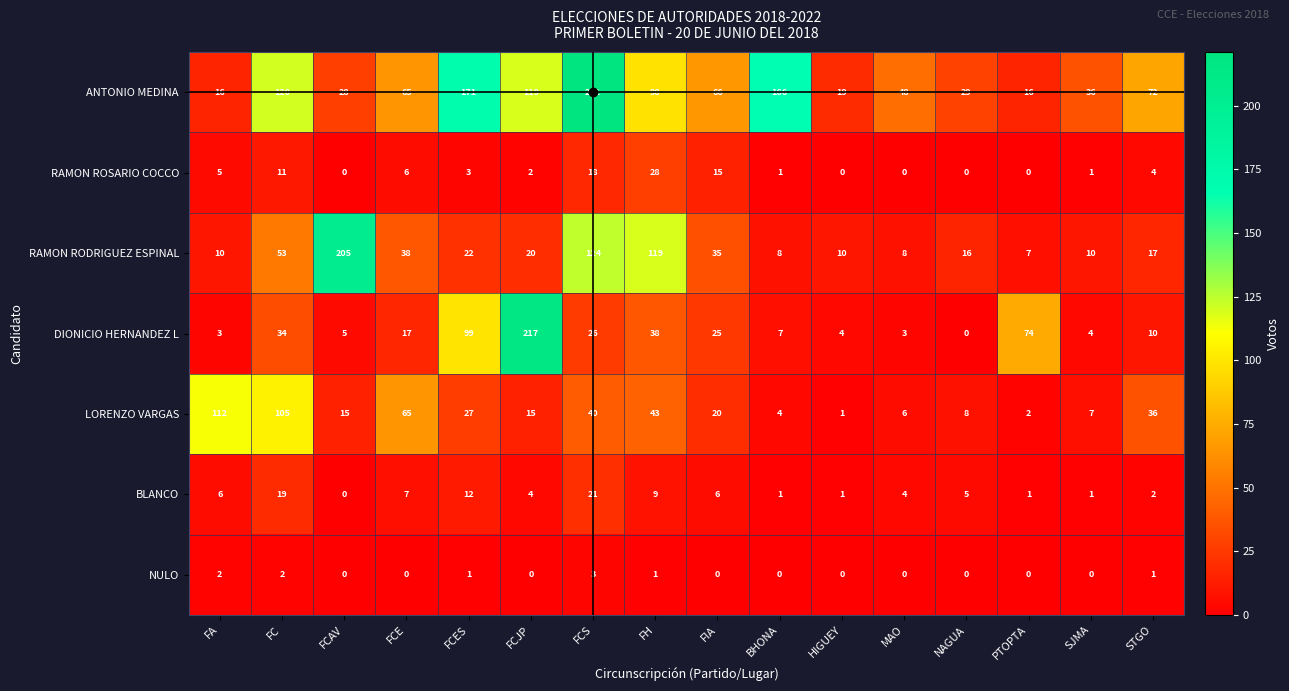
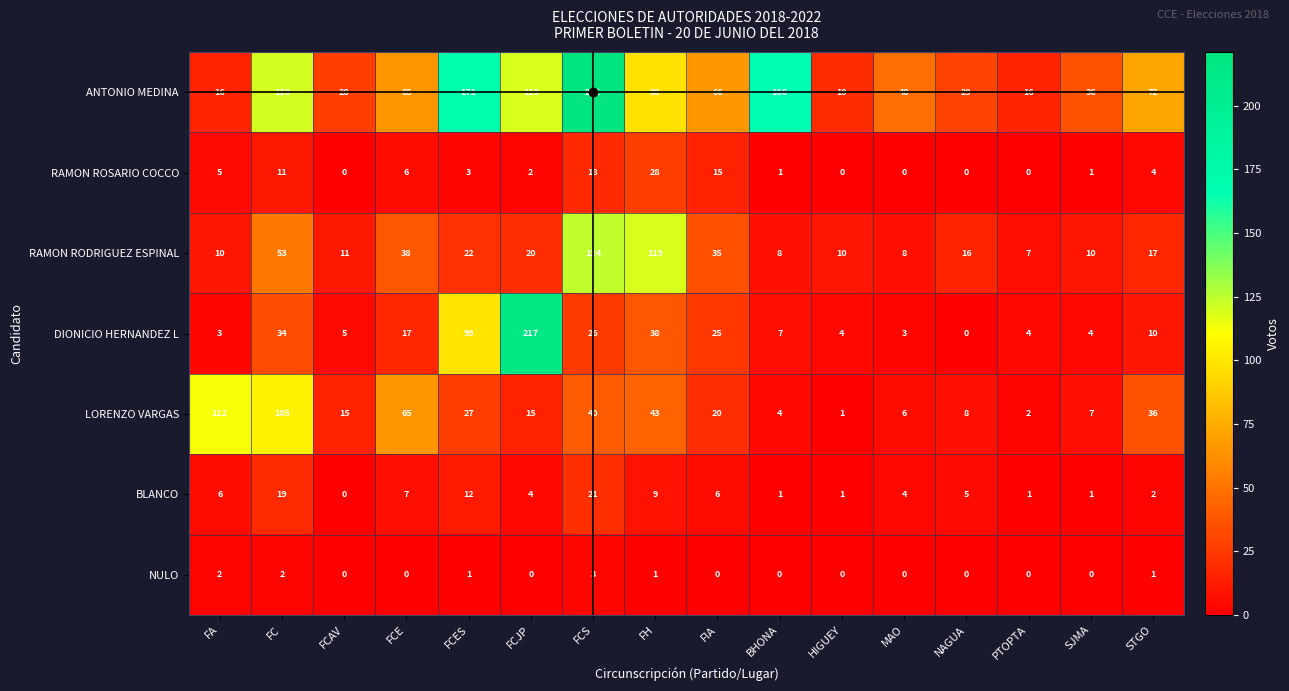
  {
    "ANTONIO MEDINA": {
      "FA": 16,
      "FC": 120,
      "FCAV": 28,
      "FCE": 65,
      "FCES": 171,
      "FCJP": 119,
      "FH": 98,
      "FIA": 66,
      "BHONA": 166,
      "HIGUEY": 19,
      "MAO": 48,
      "NAGUA": 29,
      "PTOPTA": 16,
      "SJMA": 36,
      "STGO": 72
    },
    "RAMON ROSARIO COCCO": {
      "FA": 5,
      "FC": 11,
      "FCAV": 0,
      "FCE": 6,
      "FCES": 3,
      "FCJP": 2,
      "FCS": 18,
      "FH": 28,
      "FIA": 15,
      "BHONA": 1,
      "HIGUEY": 0,
      "MAO": 0,
      "NAGUA": 0,
      "PTOPTA": 0,
      "SJMA": 1,
      "STGO": 4
    },
    "RAMON RODRIGUEZ ESPINAL": {
      "FA": 10,
      "FC": 53,
-     "FCAV": 205,
+     "FCAV": 11,
      "FCE": 38,
      "FCES": 22,
      "FCJP": 20,
      "FCS": 124,
      "FH": 119,
      "FIA": 35,
      "BHONA": 8,
      "HIGUEY": 10,
      "MAO": 8,
      "NAGUA": 16,
      "PTOPTA": 7,
      "SJMA": 10,
      "STGO": 17
    },
    "DIONICIO HERNANDEZ L": {
      "FA": 3,
      "FC": 34,
      "FCAV": 5,
      "FCE": 17,
      "FCES": 99,
      "FCJP": 217,
      "FCS": 26,
      "FH": 38,
      "FIA": 25,
      "BHONA": 7,
      "HIGUEY": 4,
      "MAO": 3,
      "NAGUA": 0,
-     "PTOPTA": 74,
+     "PTOPTA": 4,
      "SJMA": 4,
      "STGO": 10
    },
    "LORENZO VARGAS": {
      "FA": 112,
      "FC": 105,
      "FCAV": 15,
      "FCE": 65,
      "FCES": 27,
      "FCJP": 15,
      "FCS": 40,
      "FH": 43,
      "FIA": 20,
      "BHONA": 4,
      "HIGUEY": 1,
      "MAO": 6,
      "NAGUA": 8,
      "PTOPTA": 2,
      "SJMA": 7,
      "STGO": 36
    },
    "BLANCO": {
      "FA": 6,
      "FC": 19,
      "FCAV": 0,
      "FCE": 7,
      "FCES": 12,
      "FCJP": 4,
      "FCS": 21,
      "FH": 9,
      "FIA": 6,
      "BHONA": 1,
      "HIGUEY": 1,
      "MAO": 4,
      "NAGUA": 5,
      "PTOPTA": 1,
      "SJMA": 1,
      "STGO": 2
    },
    "NULO": {
      "FA": 2,
      "FC": 2,
      "FCAV": 0,
      "FCE": 0,
      "FCES": 1,
      "FCJP": 0,
      "FCS": 3,
      "FH": 1,
      "FIA": 0,
      "BHONA": 0,
      "HIGUEY": 0,
      "MAO": 0,
      "NAGUA": 0,
      "PTOPTA": 0,
      "SJMA": 0,
      "STGO": 1
    }
  }
